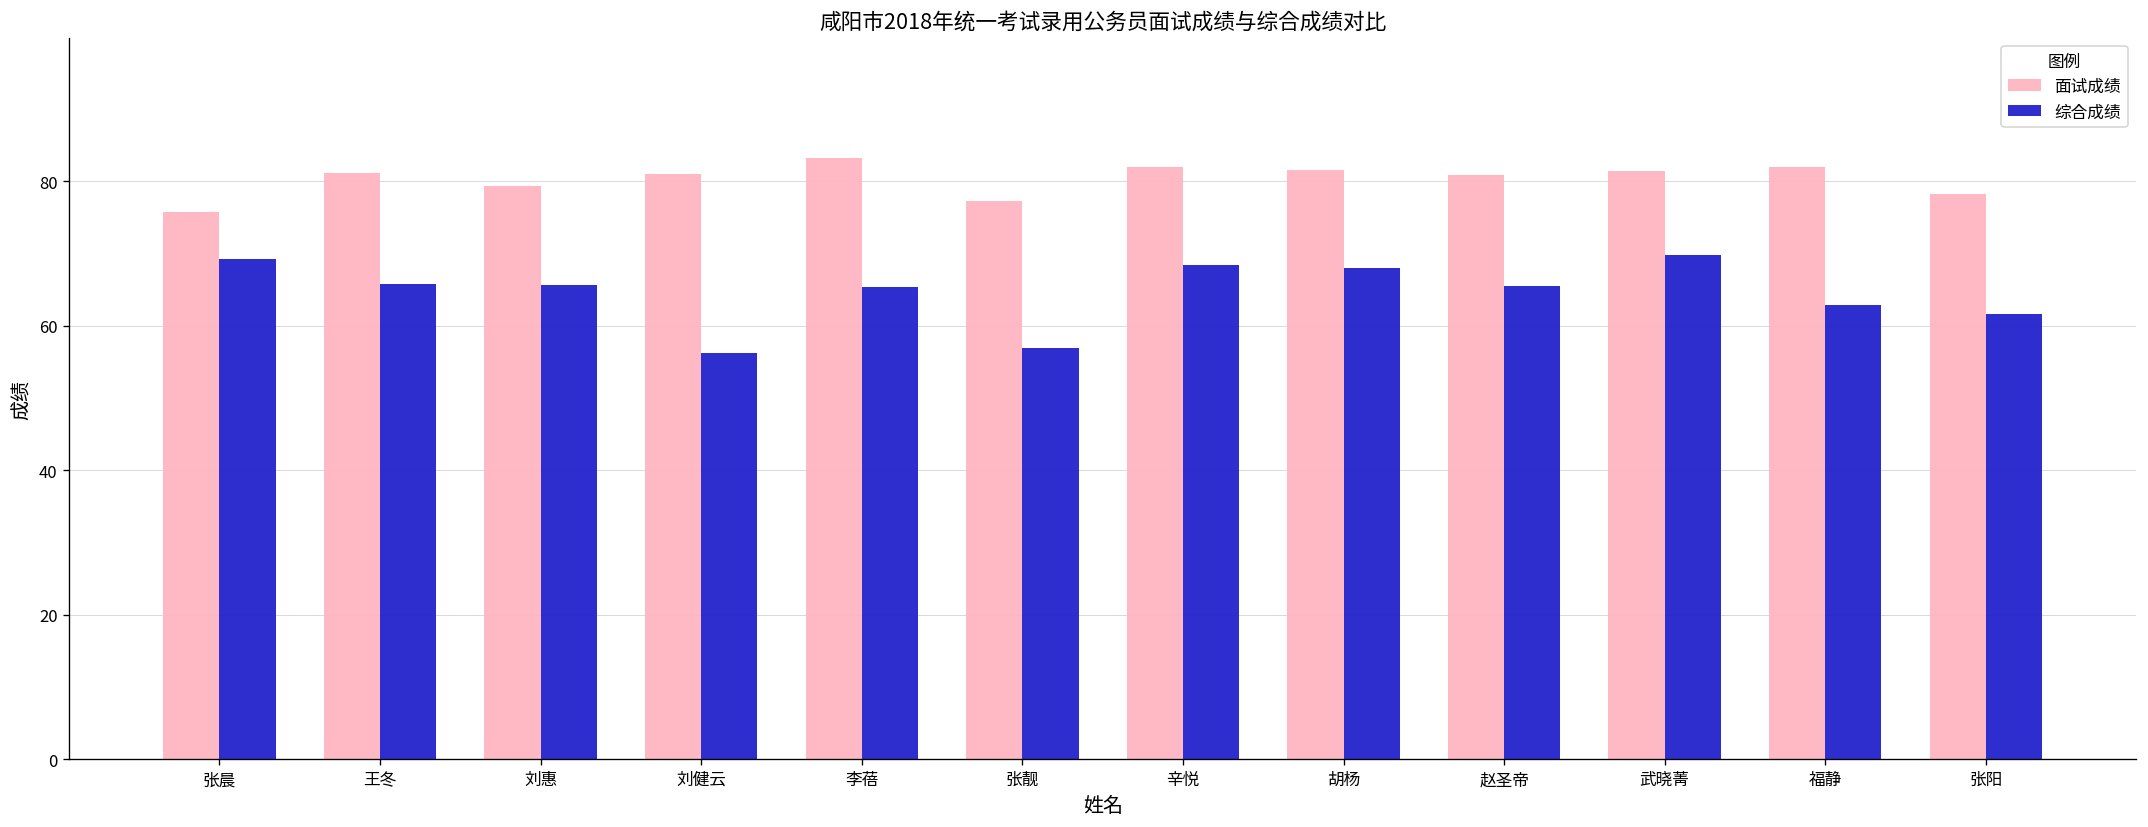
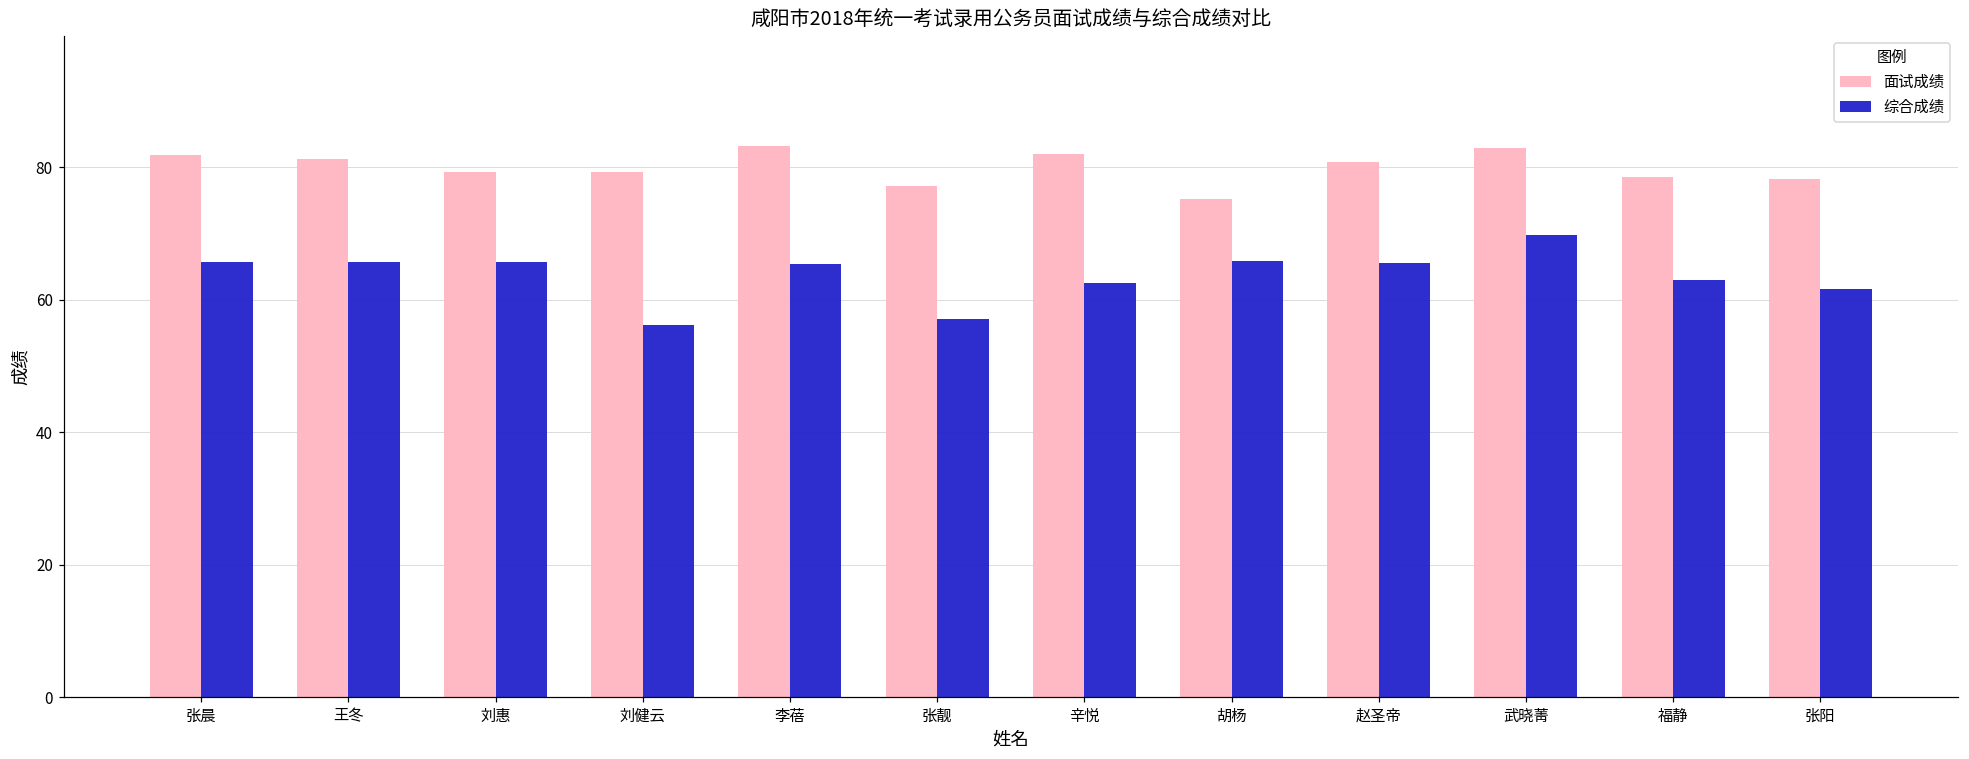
  {
    "面试成绩": {
-     "张晨": 76,
+     "张晨": 82,
      "王冬": 81,
      "刘惠": 79,
-     "刘健云": 81,
+     "刘健云": 79,
      "李蓓": 83,
      "张靓": 77,
      "辛悦": 82,
-     "胡杨": 82,
+     "胡杨": 75,
      "赵圣帝": 81,
-     "武晓菁": 81,
-     "福静": 82,
+     "武晓菁": 83,
+     "福静": 79,
      "张阳": 78
    },
    "综合成绩": {
-     "张晨": 69,
+     "张晨": 66,
      "王冬": 66,
      "刘惠": 66,
      "刘健云": 56,
      "李蓓": 65,
      "张靓": 57,
-     "辛悦": 68,
-     "胡杨": 68,
+     "辛悦": 63,
+     "胡杨": 66,
      "赵圣帝": 66,
      "武晓菁": 70,
      "福静": 63,
      "张阳": 62
    }
  }
